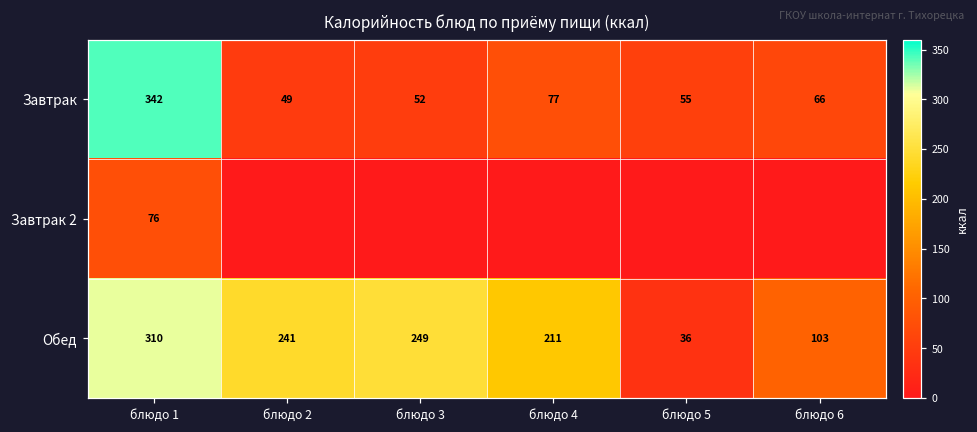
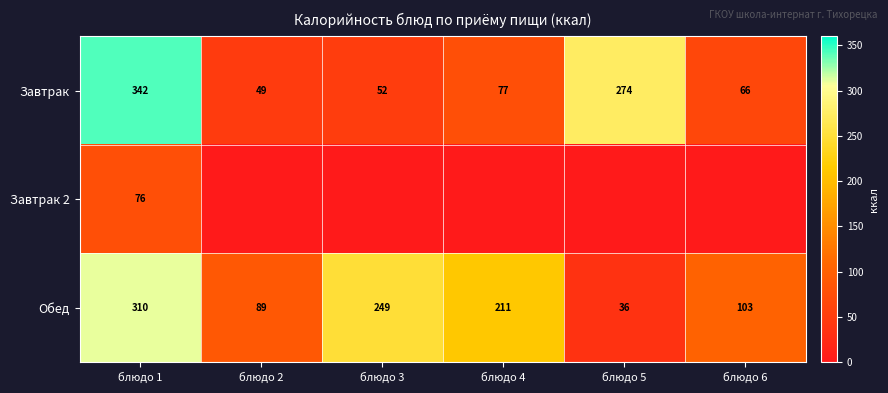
  {
    "Завтрак": {
      "блюдо 1": 342,
      "блюдо 2": 49,
      "блюдо 3": 52,
      "блюдо 4": 77,
-     "блюдо 5": 55,
+     "блюдо 5": 274,
      "блюдо 6": 66
    },
    "Завтрак 2": {
      "блюдо 1": 76
    },
    "Обед": {
      "блюдо 1": 310,
-     "блюдо 2": 241,
+     "блюдо 2": 89,
      "блюдо 3": 249,
      "блюдо 4": 211,
      "блюдо 5": 36,
      "блюдо 6": 103
    }
  }
